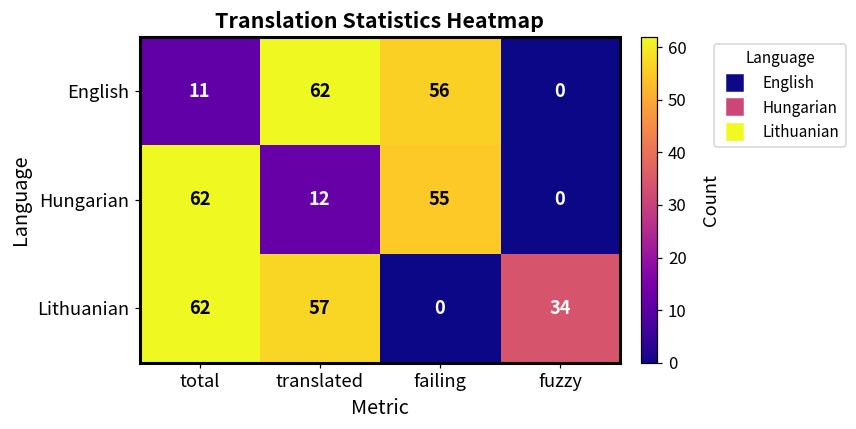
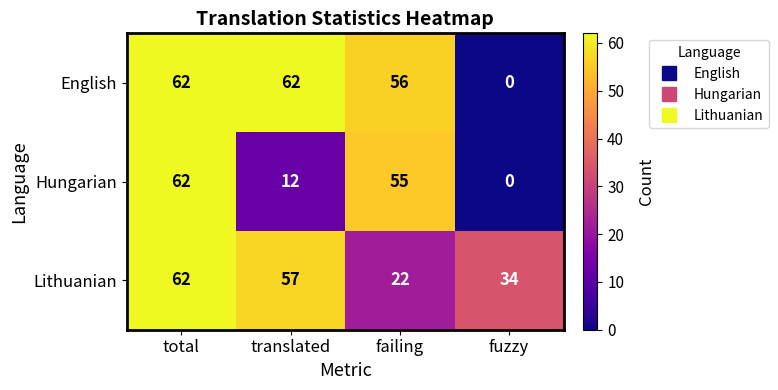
  {
    "English": {
-     "total": 11,
+     "total": 62,
      "translated": 62,
      "failing": 56,
      "fuzzy": 0
    },
    "Hungarian": {
      "total": 62,
      "translated": 12,
      "failing": 55,
      "fuzzy": 0
    },
    "Lithuanian": {
      "total": 62,
      "translated": 57,
-     "failing": 0,
+     "failing": 22,
      "fuzzy": 34
    }
  }
